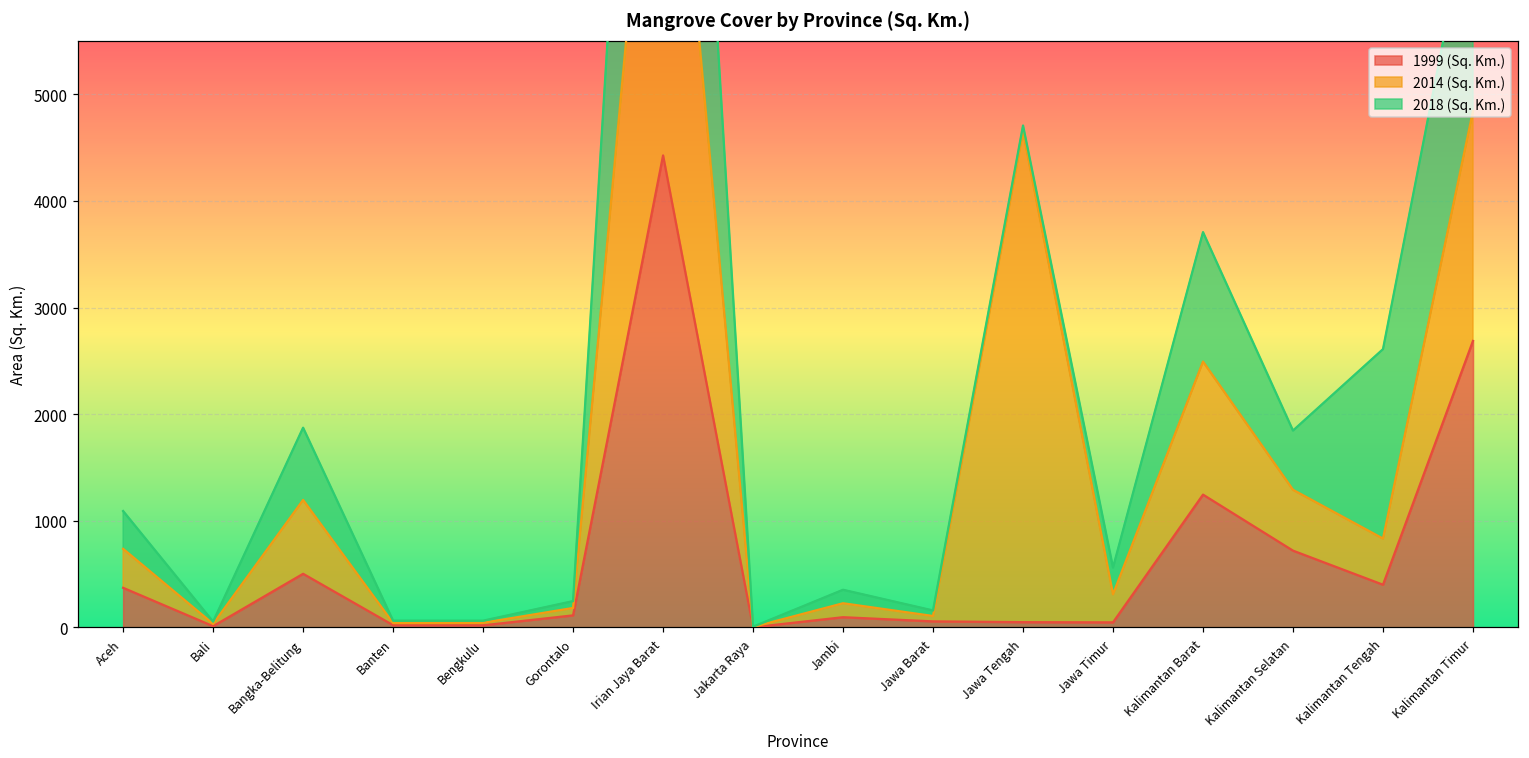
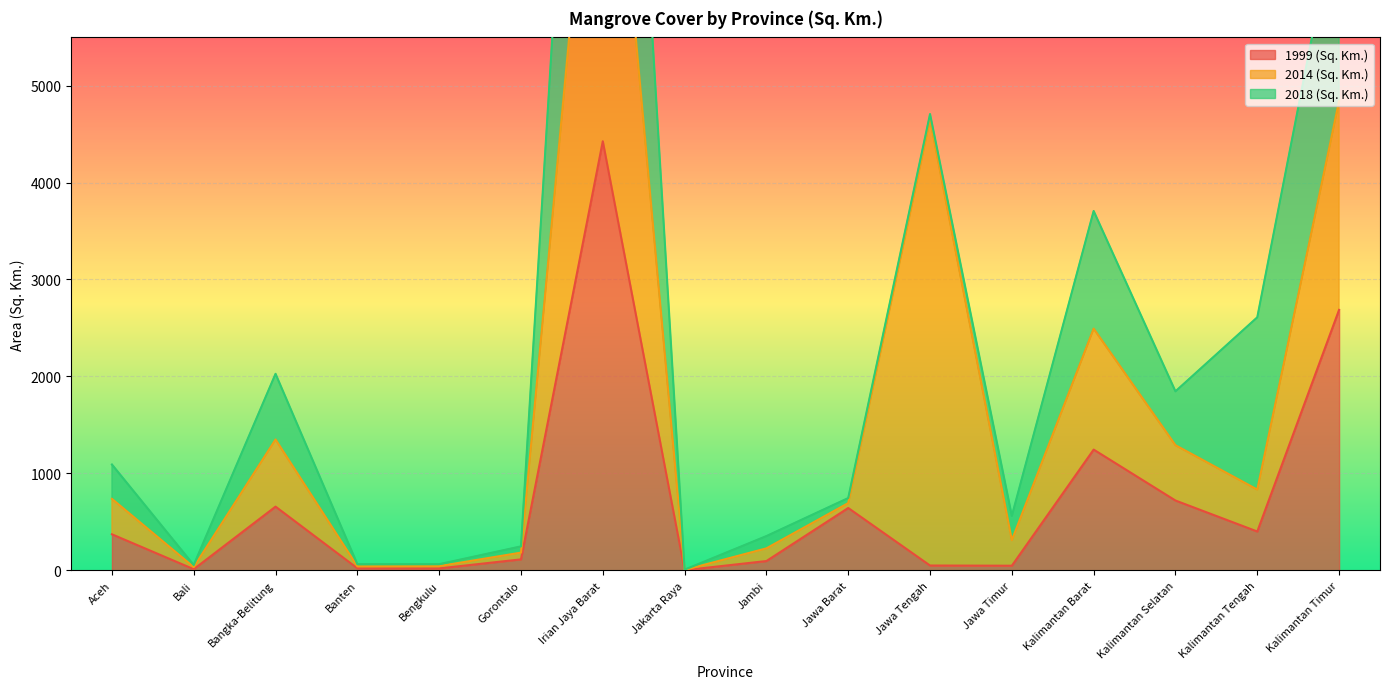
  {
    "1999 (Sq. Km.)": {
      "Aceh": 400,
-     "Bangka-Belitung": 500,
+     "Bangka-Belitung": 700,
      "Gorontalo": 100,
      "Irian Jaya Barat": 4400,
      "Jambi": 100,
-     "Jawa Barat": 100,
+     "Jawa Barat": 600,
      "Jawa Tengah": 0,
      "Jawa Timur": 0,
      "Kalimantan Barat": 1200,
      "Kalimantan Selatan": 700,
      "Kalimantan Tengah": 400,
      "Kalimantan Timur": 2700
    },
    "2014 (Sq. Km.)": {
      "Aceh": 400,
      "Bangka-Belitung": 700,
      "Gorontalo": 100,
      "Jambi": 100,
      "Jawa Barat": 100,
      "Jawa Tengah": 4600,
      "Jawa Timur": 300,
      "Kalimantan Barat": 1200,
      "Kalimantan Selatan": 600,
      "Kalimantan Tengah": 400
    },
    "2018 (Sq. Km.)": {
      "Aceh": 400,
      "Bangka-Belitung": 700,
      "Gorontalo": 100,
      "Jambi": 100,
      "Jawa Barat": 100,
      "Jawa Tengah": 100,
      "Jawa Timur": 300,
      "Kalimantan Barat": 1200,
      "Kalimantan Selatan": 600,
      "Kalimantan Tengah": 1800
    }
  }
